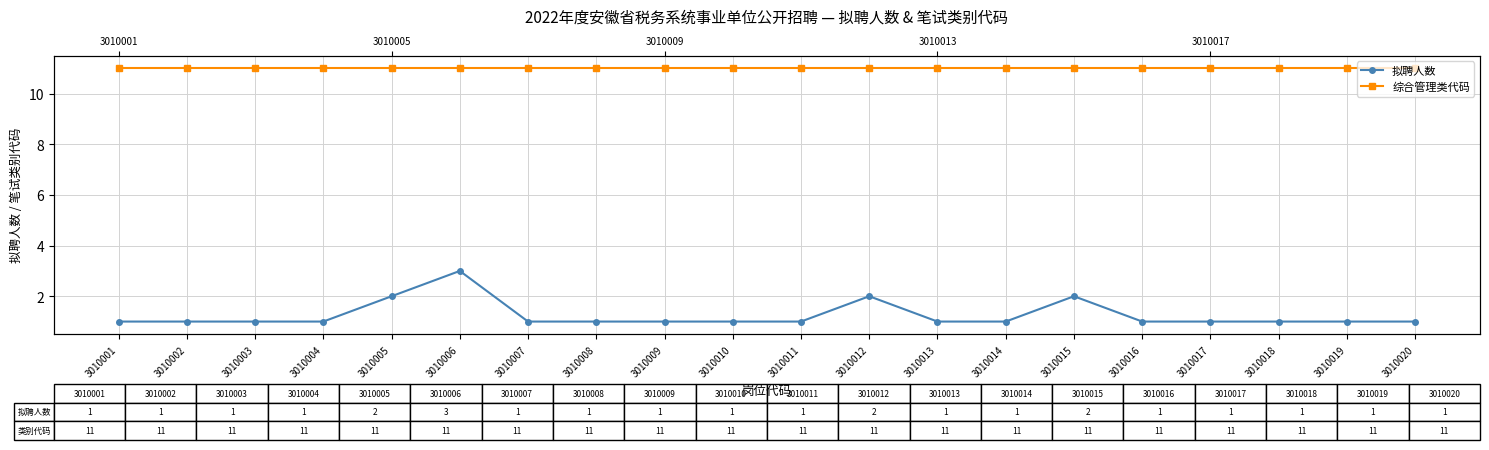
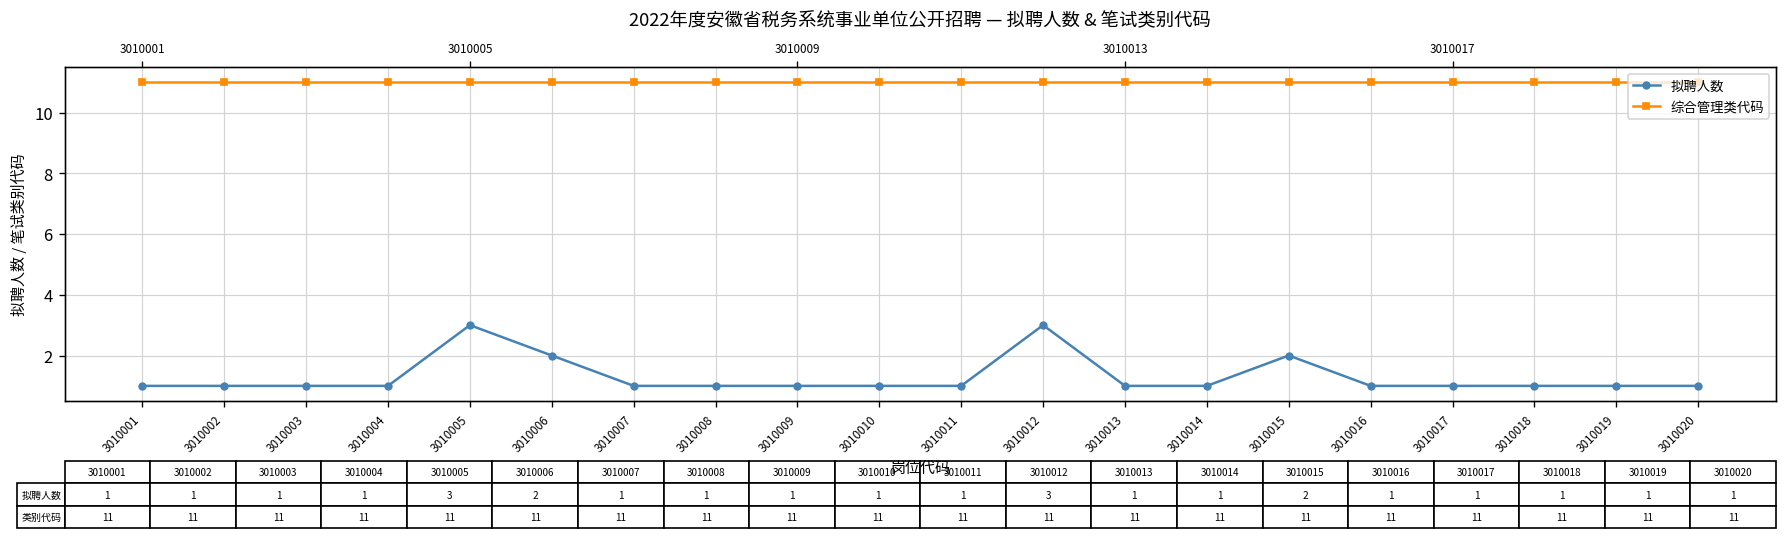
  {
    "拟聘人数": {
-     "3010005": 2,
-     "3010006": 3,
-     "3010012": 2
+     "3010005": 3,
+     "3010006": 2,
+     "3010012": 3
    },
    "综合管理类代码": {
      "3010001": 11.0,
      "3010002": 11.0,
      "3010003": 11.0,
      "3010004": 11.0,
      "3010005": 11.0,
      "3010006": 11.0,
      "3010007": 11.0,
      "3010008": 11.0,
      "3010009": 11.0,
      "3010010": 11.0,
      "3010011": 11.0,
      "3010012": 11.0,
      "3010013": 11.0,
      "3010014": 11.0,
      "3010015": 11.0,
      "3010016": 11.0,
      "3010017": 11.0,
      "3010018": 11.0,
      "3010019": 11.0
    }
  }
